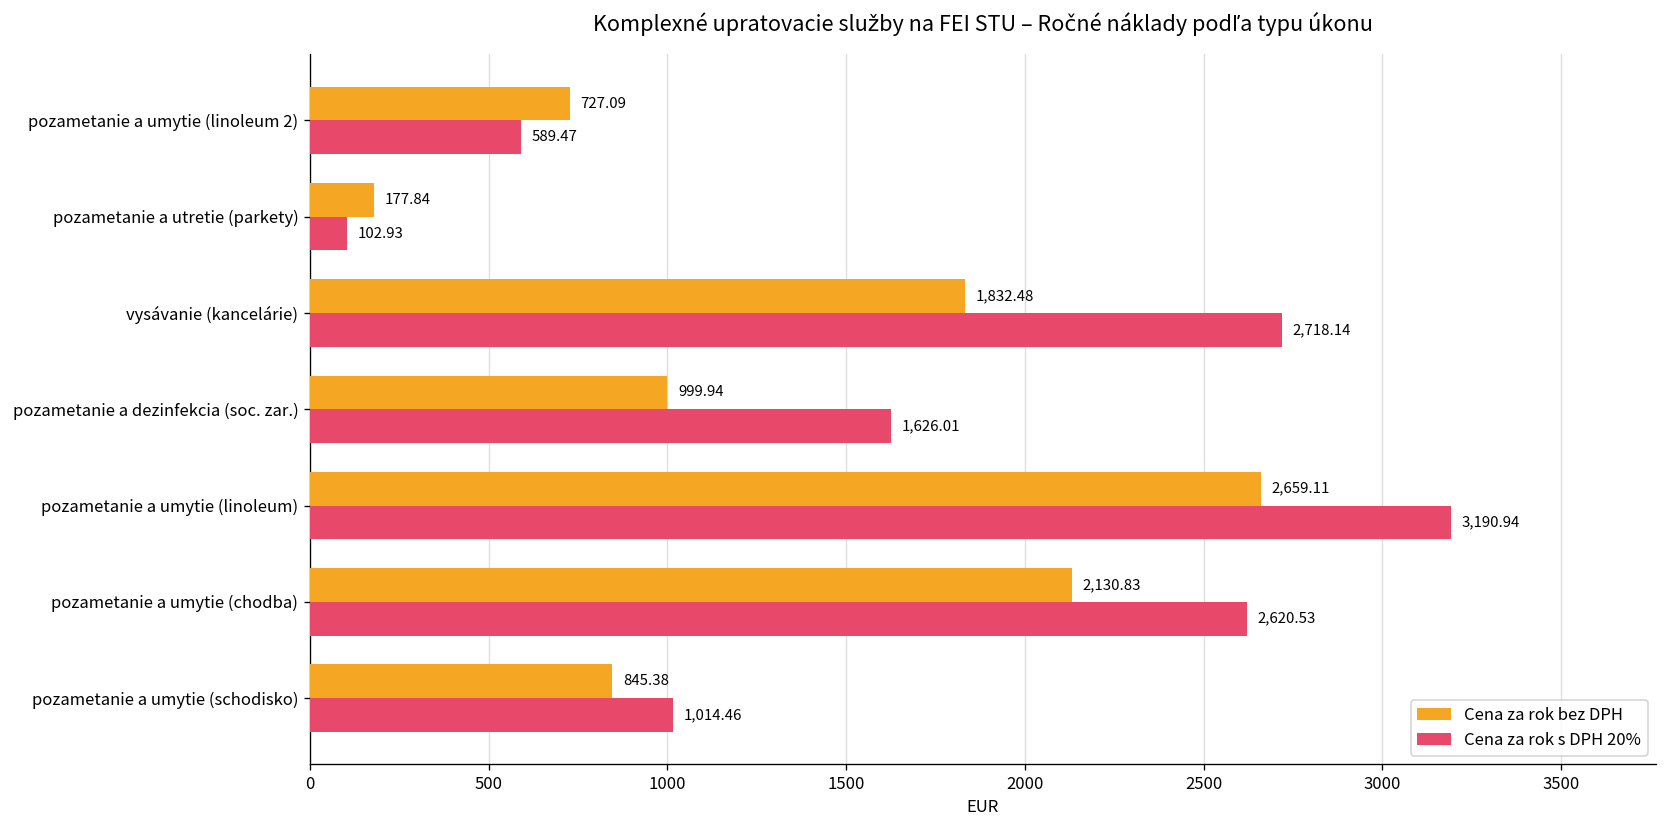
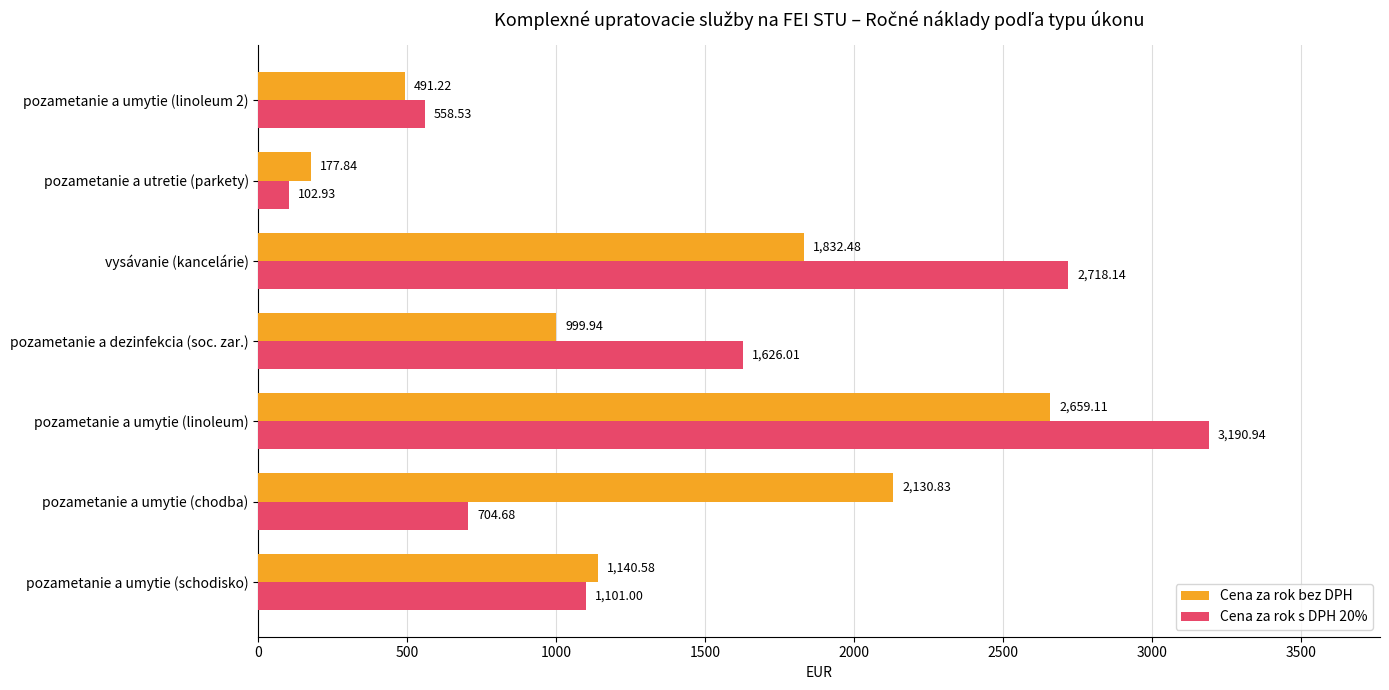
  {
    "Cena za rok bez DPH": {
-     "pozametanie a umytie (linoleum 2)": "727.09",
+     "pozametanie a umytie (linoleum 2)": "491.22",
      "pozametanie a utretie (parkety)": "177.84",
      "vysávanie (kancelárie)": "1,832.48",
      "pozametanie a dezinfekcia (soc. zar.)": "999.94",
      "pozametanie a umytie (linoleum)": "2,659.11",
      "pozametanie a umytie (chodba)": "2,130.83",
-     "pozametanie a umytie (schodisko)": "845.38"
+     "pozametanie a umytie (schodisko)": "1,140.58"
    },
    "Cena za rok s DPH 20%": {
-     "pozametanie a umytie (linoleum 2)": "589.47",
+     "pozametanie a umytie (linoleum 2)": "558.53",
      "pozametanie a utretie (parkety)": "102.93",
      "vysávanie (kancelárie)": "2,718.14",
      "pozametanie a dezinfekcia (soc. zar.)": "1,626.01",
      "pozametanie a umytie (linoleum)": "3,190.94",
-     "pozametanie a umytie (chodba)": "2,620.53",
-     "pozametanie a umytie (schodisko)": "1,014.46"
+     "pozametanie a umytie (chodba)": "704.68",
+     "pozametanie a umytie (schodisko)": "1,101.00"
    }
  }
